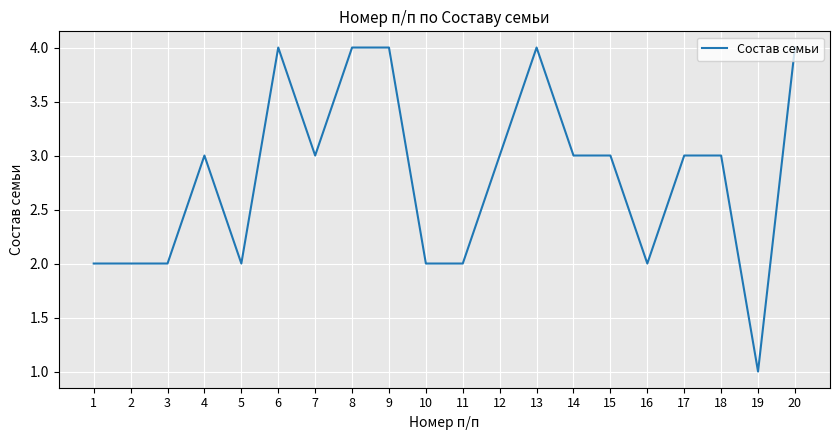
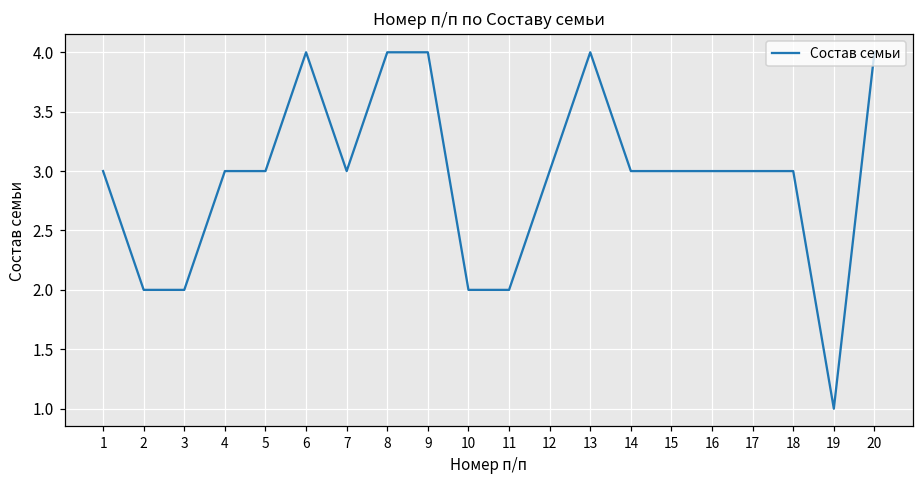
  {
-   "1": 2,
+   "1": 3,
    "2": 2,
    "3": 2,
    "4": 3,
-   "5": 2,
+   "5": 3,
    "6": 4,
    "7": 3,
    "8": 4,
    "9": 4,
    "10": 2,
    "11": 2,
    "12": 3,
    "13": 4,
    "14": 3,
    "15": 3,
-   "16": 2,
+   "16": 3,
    "17": 3,
    "18": 3,
    "19": 1
  }
